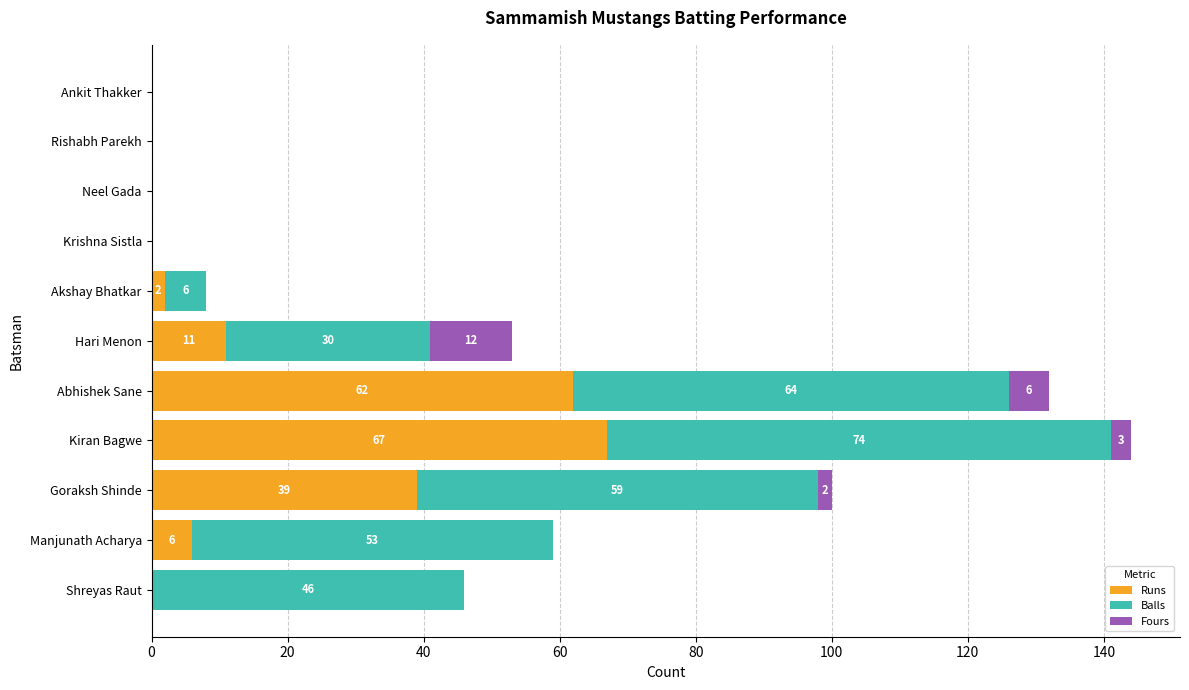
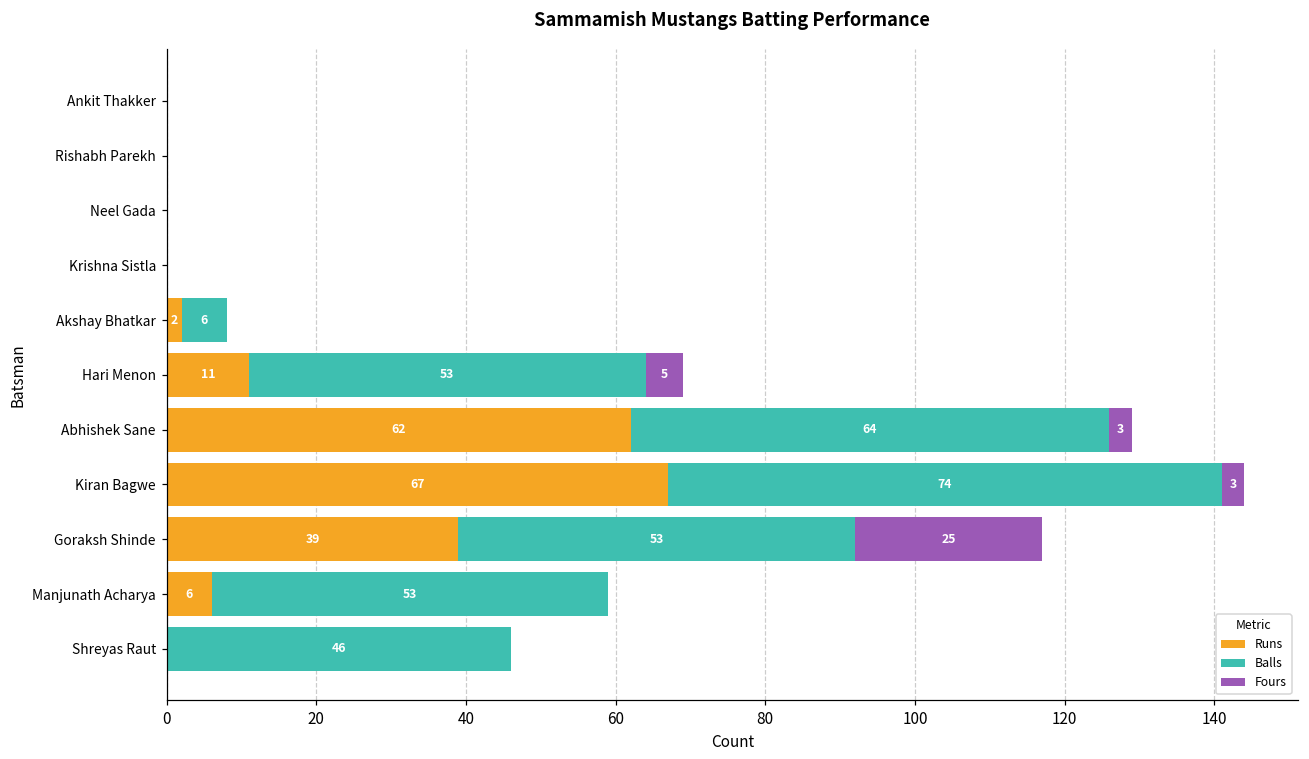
  {
    "Runs": {
      "Akshay Bhatkar": 2,
      "Hari Menon": 11,
      "Abhishek Sane": 62,
      "Kiran Bagwe": 67,
      "Goraksh Shinde": 39,
      "Manjunath Acharya": 6
    },
    "Balls": {
      "Akshay Bhatkar": 6,
-     "Hari Menon": 30,
+     "Hari Menon": 53,
      "Abhishek Sane": 64,
      "Kiran Bagwe": 74,
-     "Goraksh Shinde": 59,
+     "Goraksh Shinde": 53,
      "Manjunath Acharya": 53,
      "Shreyas Raut": 46
    },
    "Fours": {
-     "Hari Menon": 12,
-     "Abhishek Sane": 6,
+     "Hari Menon": 5,
+     "Abhishek Sane": 3,
      "Kiran Bagwe": 3,
-     "Goraksh Shinde": 2
+     "Goraksh Shinde": 25
    }
  }
